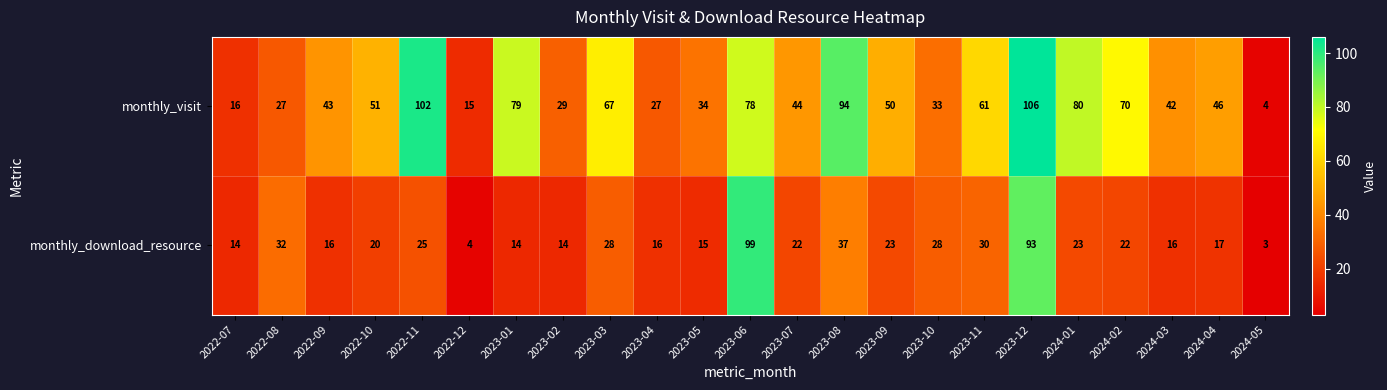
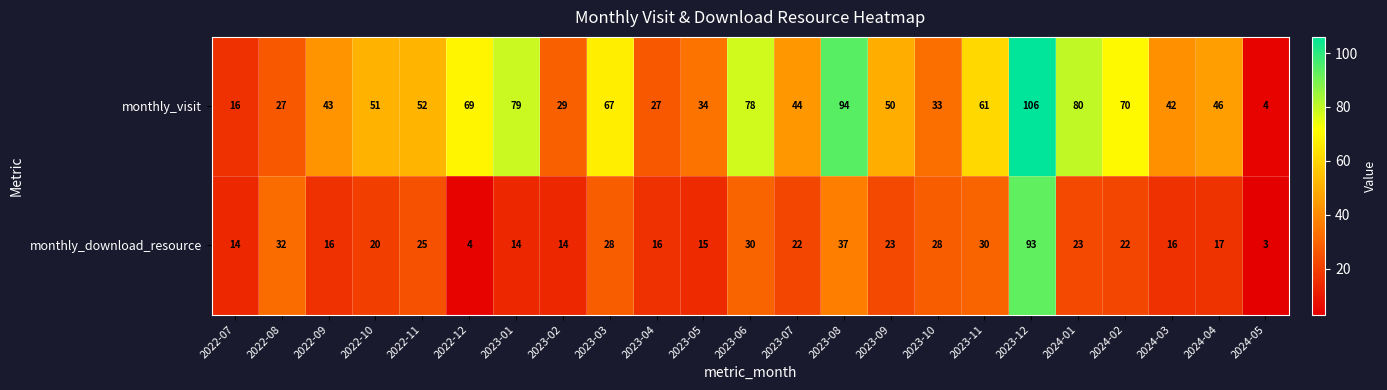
  {
    "monthly_visit": {
      "2022-07": 16,
      "2022-08": 27,
      "2022-09": 43,
      "2022-10": 51,
-     "2022-11": 102,
-     "2022-12": 15,
+     "2022-11": 52,
+     "2022-12": 69,
      "2023-01": 79,
      "2023-02": 29,
      "2023-03": 67,
      "2023-04": 27,
      "2023-05": 34,
      "2023-06": 78,
      "2023-07": 44,
      "2023-08": 94,
      "2023-09": 50,
      "2023-10": 33,
      "2023-11": 61,
      "2023-12": 106,
      "2024-01": 80,
      "2024-02": 70,
      "2024-03": 42,
      "2024-04": 46,
      "2024-05": 4
    },
    "monthly_download_resource": {
      "2022-07": 14,
      "2022-08": 32,
      "2022-09": 16,
      "2022-10": 20,
      "2022-11": 25,
      "2022-12": 4,
      "2023-01": 14,
      "2023-02": 14,
      "2023-03": 28,
      "2023-04": 16,
      "2023-05": 15,
-     "2023-06": 99,
+     "2023-06": 30,
      "2023-07": 22,
      "2023-08": 37,
      "2023-09": 23,
      "2023-10": 28,
      "2023-11": 30,
      "2023-12": 93,
      "2024-01": 23,
      "2024-02": 22,
      "2024-03": 16,
      "2024-04": 17,
      "2024-05": 3
    }
  }
